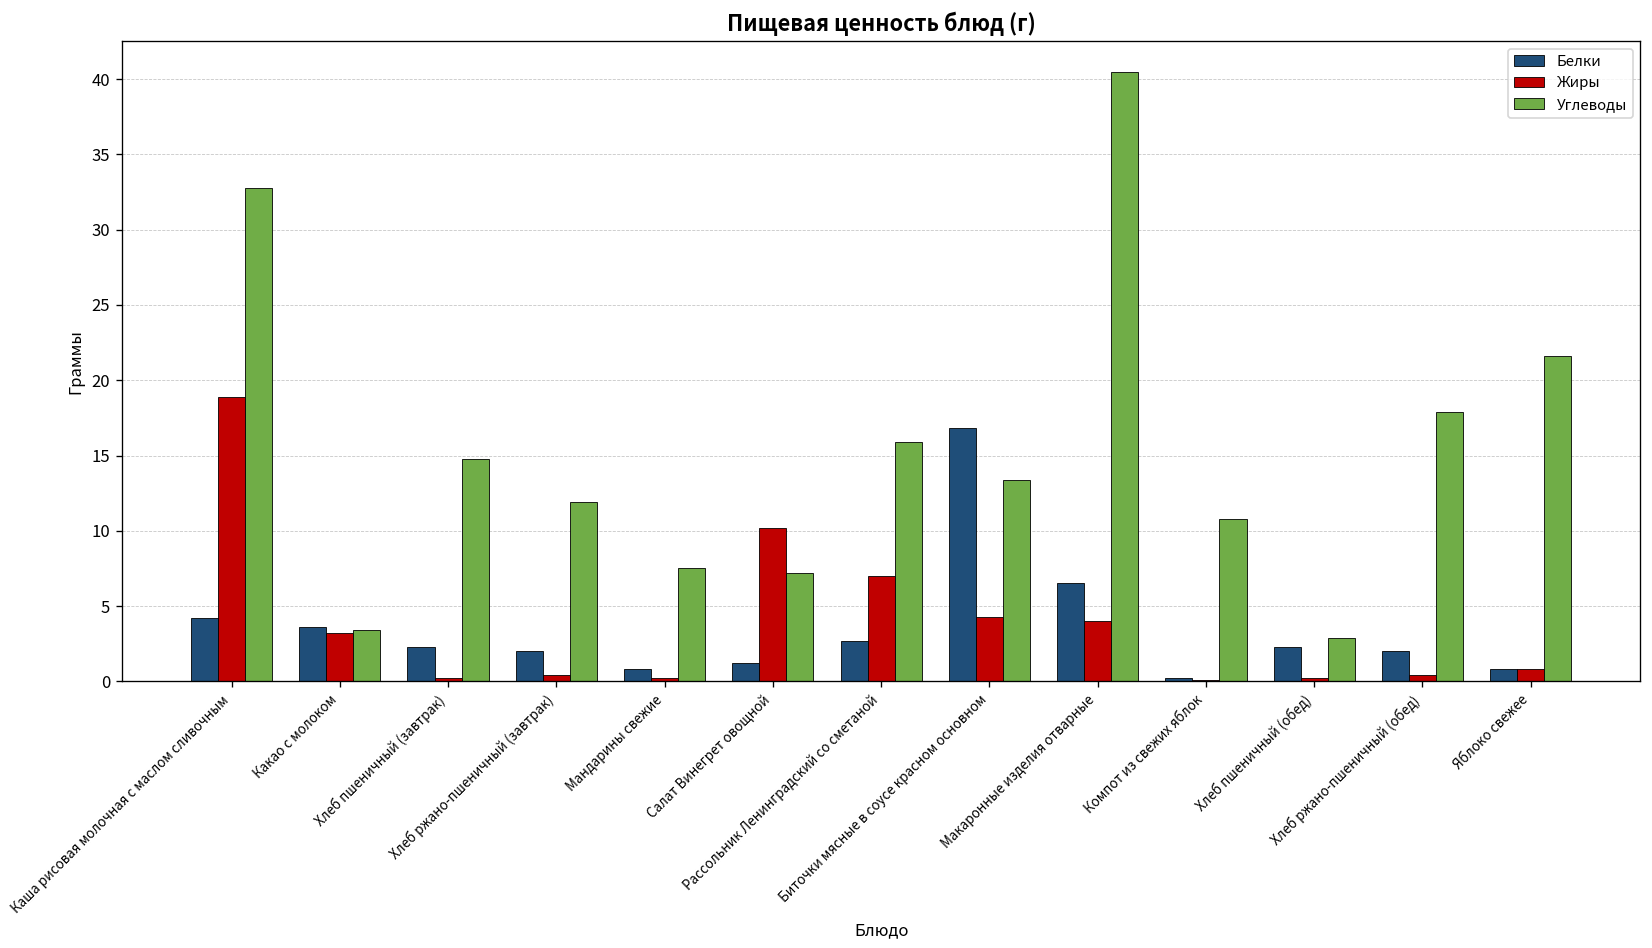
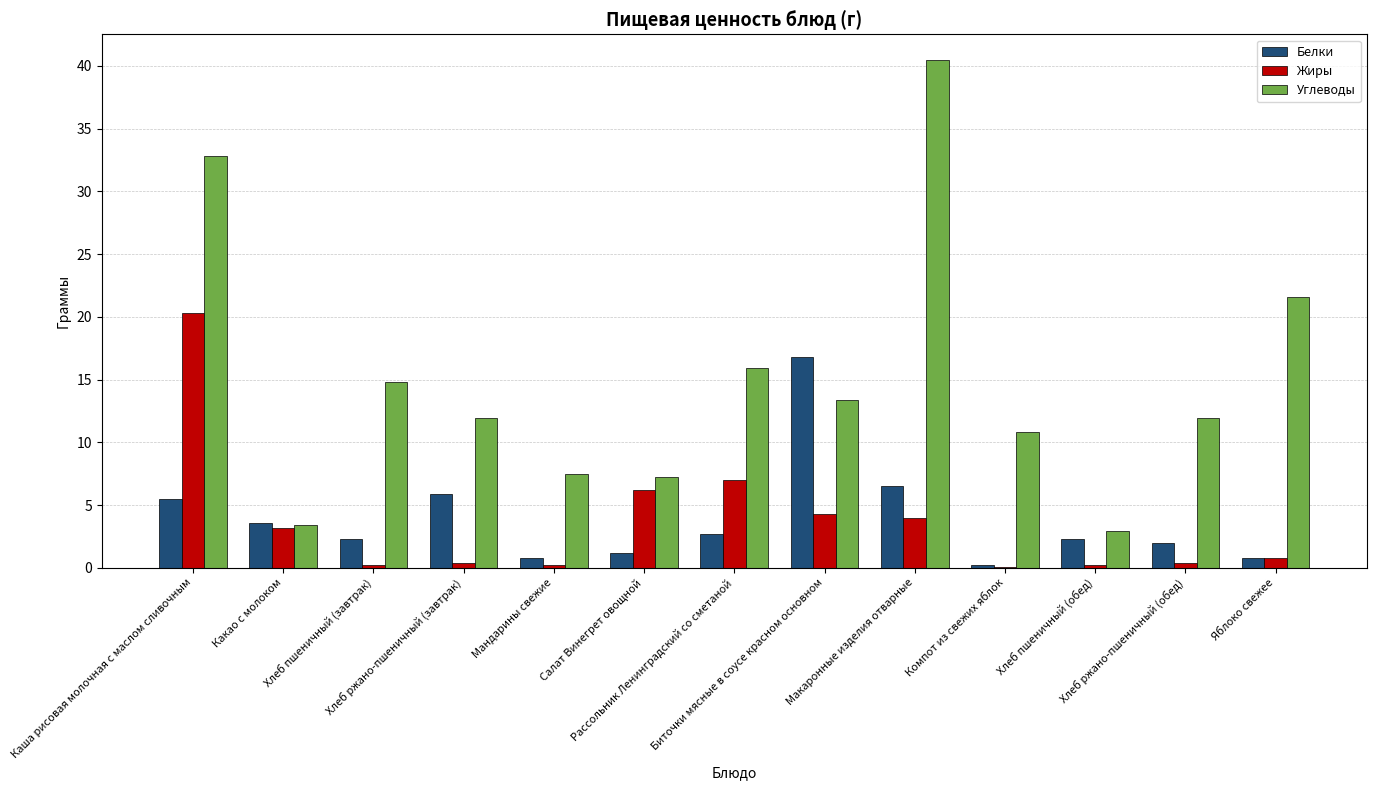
  {
    "Белки": {
-     "Каша рисовая молочная с маслом сливочным": 4.2,
+     "Каша рисовая молочная с маслом сливочным": 5.5,
      "Какао с молоком": 3.6,
      "Хлеб пшеничный (завтрак)": 2.3,
-     "Хлеб ржано-пшеничный (завтрак)": 2.0,
+     "Хлеб ржано-пшеничный (завтрак)": 5.9,
      "Мандарины свежие": 0.8,
      "Салат Винегрет овощной": 1.2,
      "Рассольник Ленинградский со сметаной": 2.7,
      "Биточки мясные в соусе красном основном": 16.8,
      "Макаронные изделия отварные": 6.5,
      "Компот из свежих яблок": 0.2,
      "Хлеб пшеничный (обед)": 2.3,
      "Хлеб ржано-пшеничный (обед)": 2.0,
      "Яблоко свежее": 0.8
    },
    "Жиры": {
-     "Каша рисовая молочная с маслом сливочным": 18.9,
+     "Каша рисовая молочная с маслом сливочным": 20.3,
      "Какао с молоком": 3.2,
      "Хлеб пшеничный (завтрак)": 0.2,
      "Хлеб ржано-пшеничный (завтрак)": 0.4,
      "Мандарины свежие": 0.2,
-     "Салат Винегрет овощной": 10.2,
+     "Салат Винегрет овощной": 6.2,
      "Рассольник Ленинградский со сметаной": 7.0,
      "Биточки мясные в соусе красном основном": 4.3,
      "Макаронные изделия отварные": 4.0,
      "Хлеб пшеничный (обед)": 0.2,
      "Хлеб ржано-пшеничный (обед)": 0.4,
      "Яблоко свежее": 0.8
    },
    "Углеводы": {
      "Каша рисовая молочная с маслом сливочным": 32.8,
      "Какао с молоком": 3.4,
      "Хлеб пшеничный (завтрак)": 14.8,
      "Хлеб ржано-пшеничный (завтрак)": 11.9,
      "Мандарины свежие": 7.5,
      "Салат Винегрет овощной": 7.2,
      "Рассольник Ленинградский со сметаной": 15.9,
      "Биточки мясные в соусе красном основном": 13.4,
      "Макаронные изделия отварные": 40.5,
      "Компот из свежих яблок": 10.8,
      "Хлеб пшеничный (обед)": 2.9,
-     "Хлеб ржано-пшеничный (обед)": 17.9,
+     "Хлеб ржано-пшеничный (обед)": 11.9,
      "Яблоко свежее": 21.6
    }
  }
